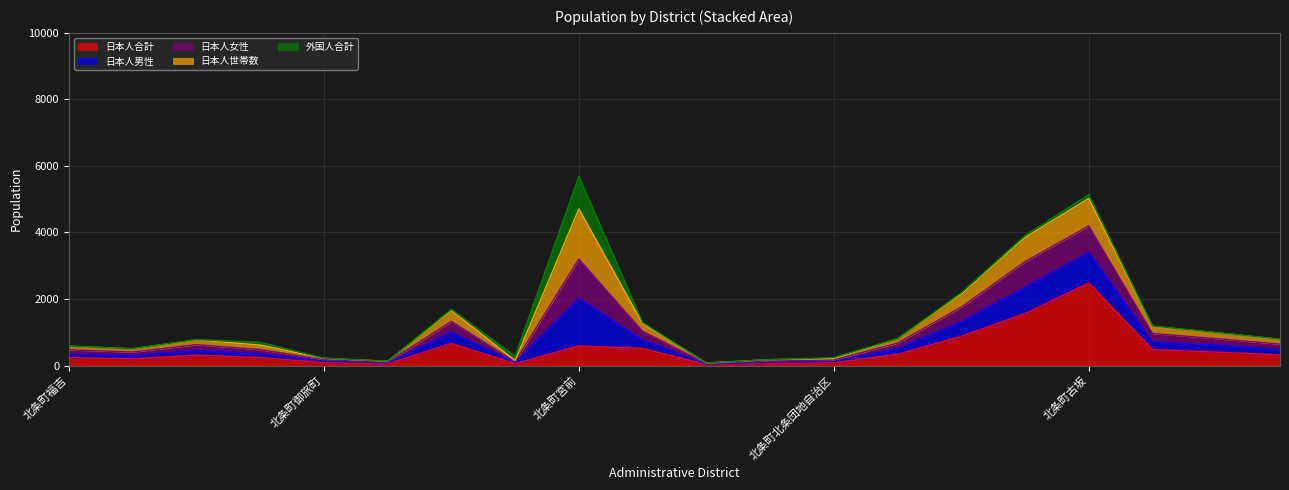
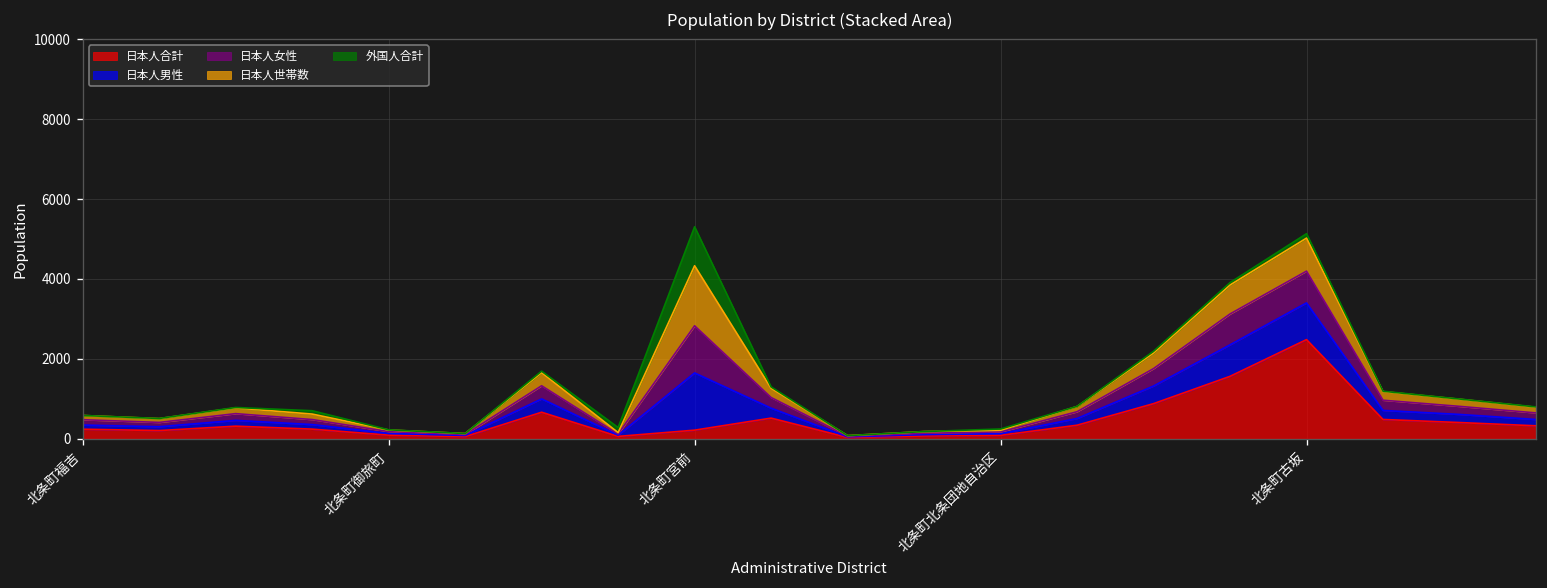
  {
    "日本人合計": {
      "北条町福吉": 200,
-     "北条町宮前": 600,
+     "北条町宮前": 200,
      "北条町古坂": 2500
    },
    "日本人男性": {
      "北条町福吉": 100,
      "北条町宮前": 1400,
      "北条町古坂": 900
    },
    "日本人女性": {
      "北条町福吉": 100,
      "北条町宮前": 1200,
      "北条町古坂": 800
    },
    "日本人世帯数": {
      "北条町宮前": 1500,
      "北条町古坂": 800
    },
    "外国人合計": {
      "北条町宮前": 1000,
      "北条町古坂": 100
    }
  }
